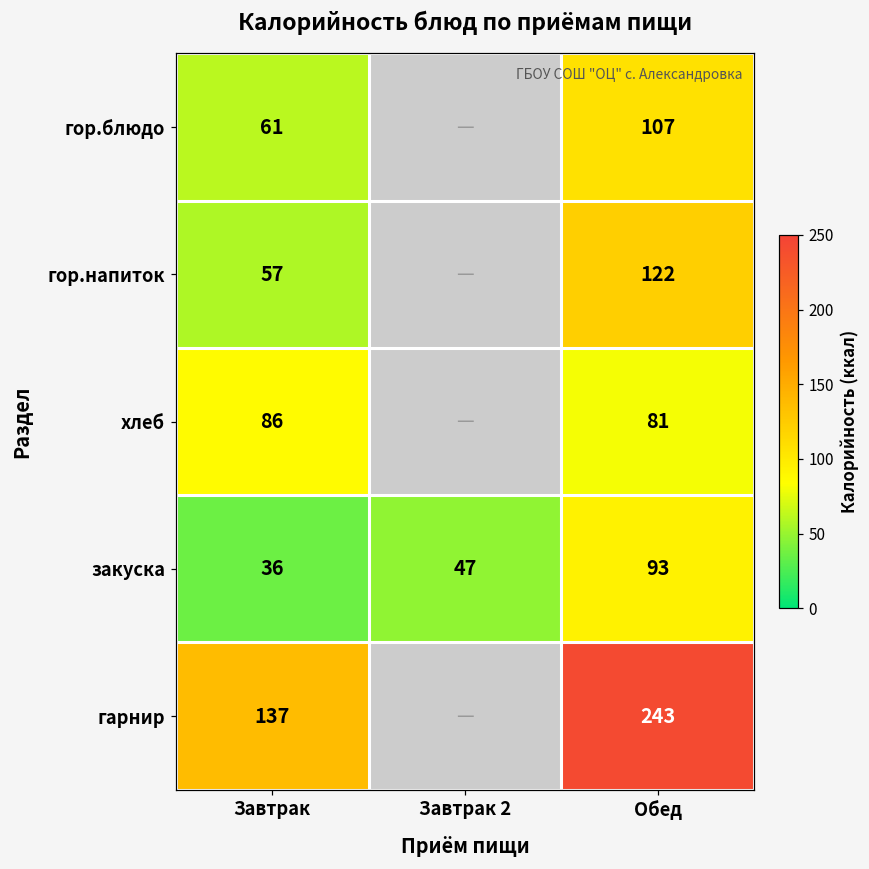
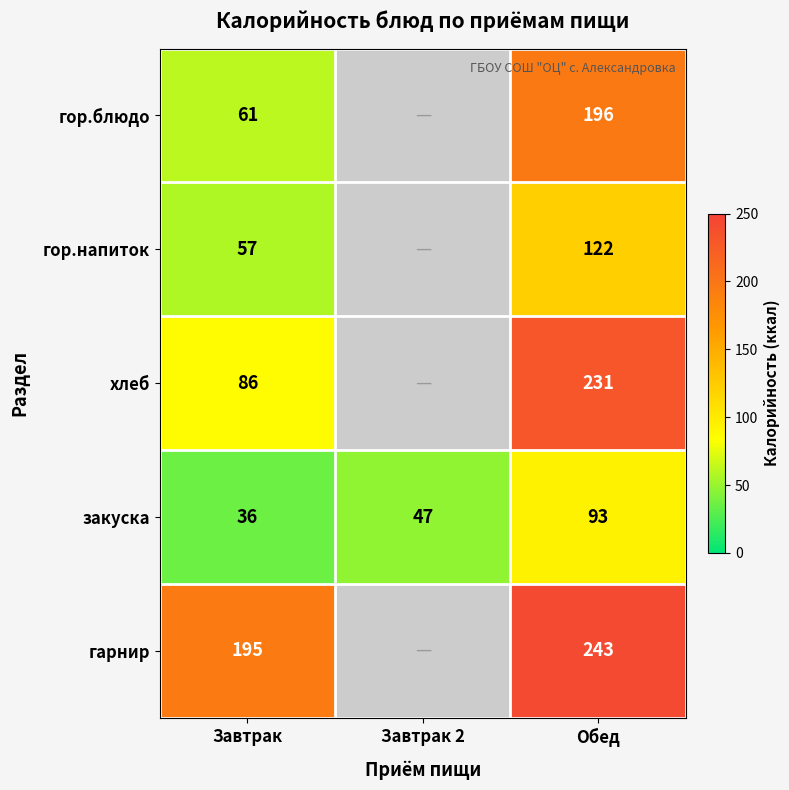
  {
    "гор.блюдо": {
      "Завтрак": 61,
-     "Обед": 107
+     "Обед": 196
    },
    "гор.напиток": {
      "Завтрак": 57,
      "Обед": 122
    },
    "хлеб": {
      "Завтрак": 86,
-     "Обед": 81
+     "Обед": 231
    },
    "закуска": {
      "Завтрак": 36,
      "Завтрак 2": 47,
      "Обед": 93
    },
    "гарнир": {
-     "Завтрак": 137,
+     "Завтрак": 195,
      "Обед": 243
    }
  }
